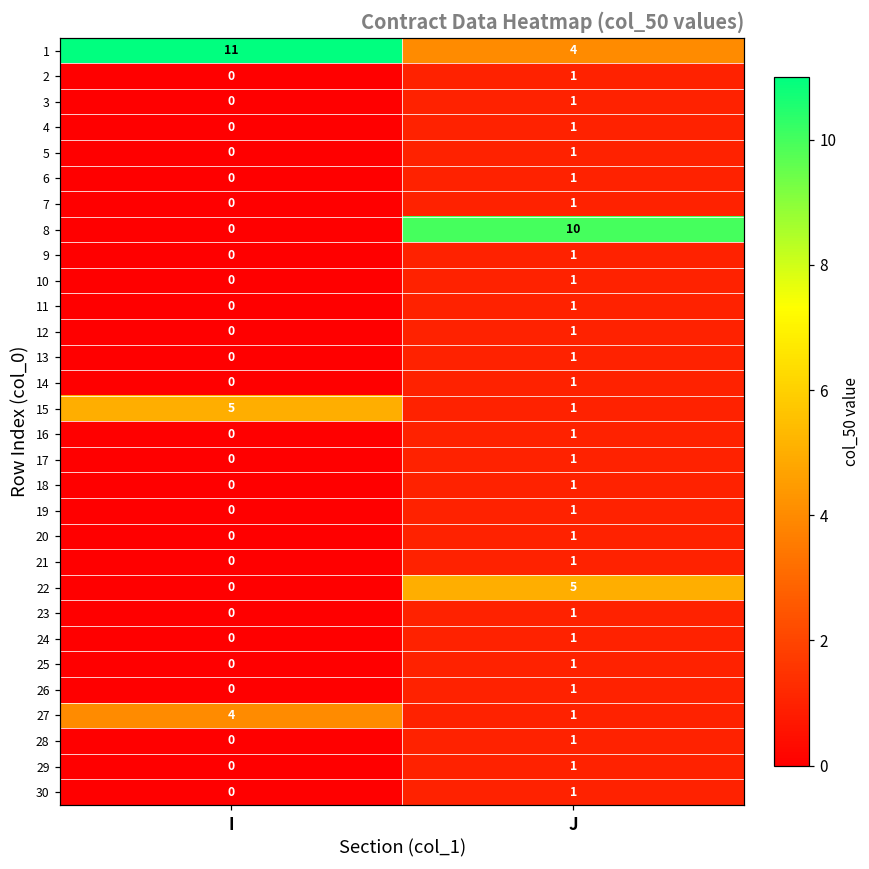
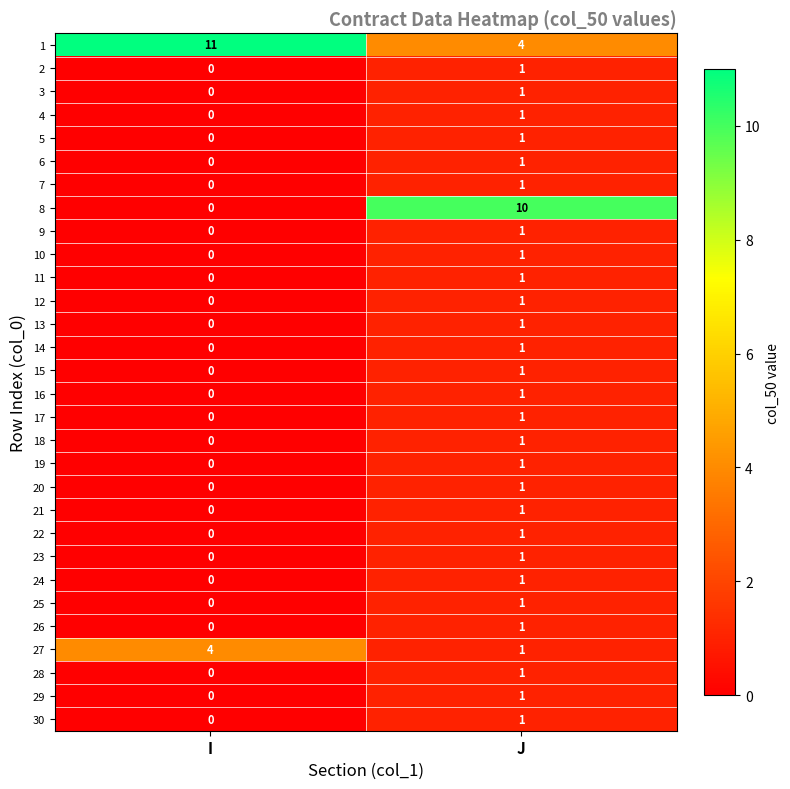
  {
    "1": {
      "I": 11,
      "J": 4
    },
    "2": {
      "I": 0,
      "J": 1
    },
    "3": {
      "I": 0,
      "J": 1
    },
    "4": {
      "I": 0,
      "J": 1
    },
    "5": {
      "I": 0,
      "J": 1
    },
    "6": {
      "I": 0,
      "J": 1
    },
    "7": {
      "I": 0,
      "J": 1
    },
    "8": {
      "I": 0,
      "J": 10
    },
    "9": {
      "I": 0,
      "J": 1
    },
    "10": {
      "I": 0,
      "J": 1
    },
    "11": {
      "I": 0,
      "J": 1
    },
    "12": {
      "I": 0,
      "J": 1
    },
    "13": {
      "I": 0,
      "J": 1
    },
    "14": {
      "I": 0,
      "J": 1
    },
    "15": {
-     "I": 5,
+     "I": 0,
      "J": 1
    },
    "16": {
      "I": 0,
      "J": 1
    },
    "17": {
      "I": 0,
      "J": 1
    },
    "18": {
      "I": 0,
      "J": 1
    },
    "19": {
      "I": 0,
      "J": 1
    },
    "20": {
      "I": 0,
      "J": 1
    },
    "21": {
      "I": 0,
      "J": 1
    },
    "22": {
      "I": 0,
-     "J": 5
+     "J": 1
    },
    "23": {
      "I": 0,
      "J": 1
    },
    "24": {
      "I": 0,
      "J": 1
    },
    "25": {
      "I": 0,
      "J": 1
    },
    "26": {
      "I": 0,
      "J": 1
    },
    "27": {
      "I": 4,
      "J": 1
    },
    "28": {
      "I": 0,
      "J": 1
    },
    "29": {
      "I": 0,
      "J": 1
    },
    "30": {
      "I": 0,
      "J": 1
    }
  }
